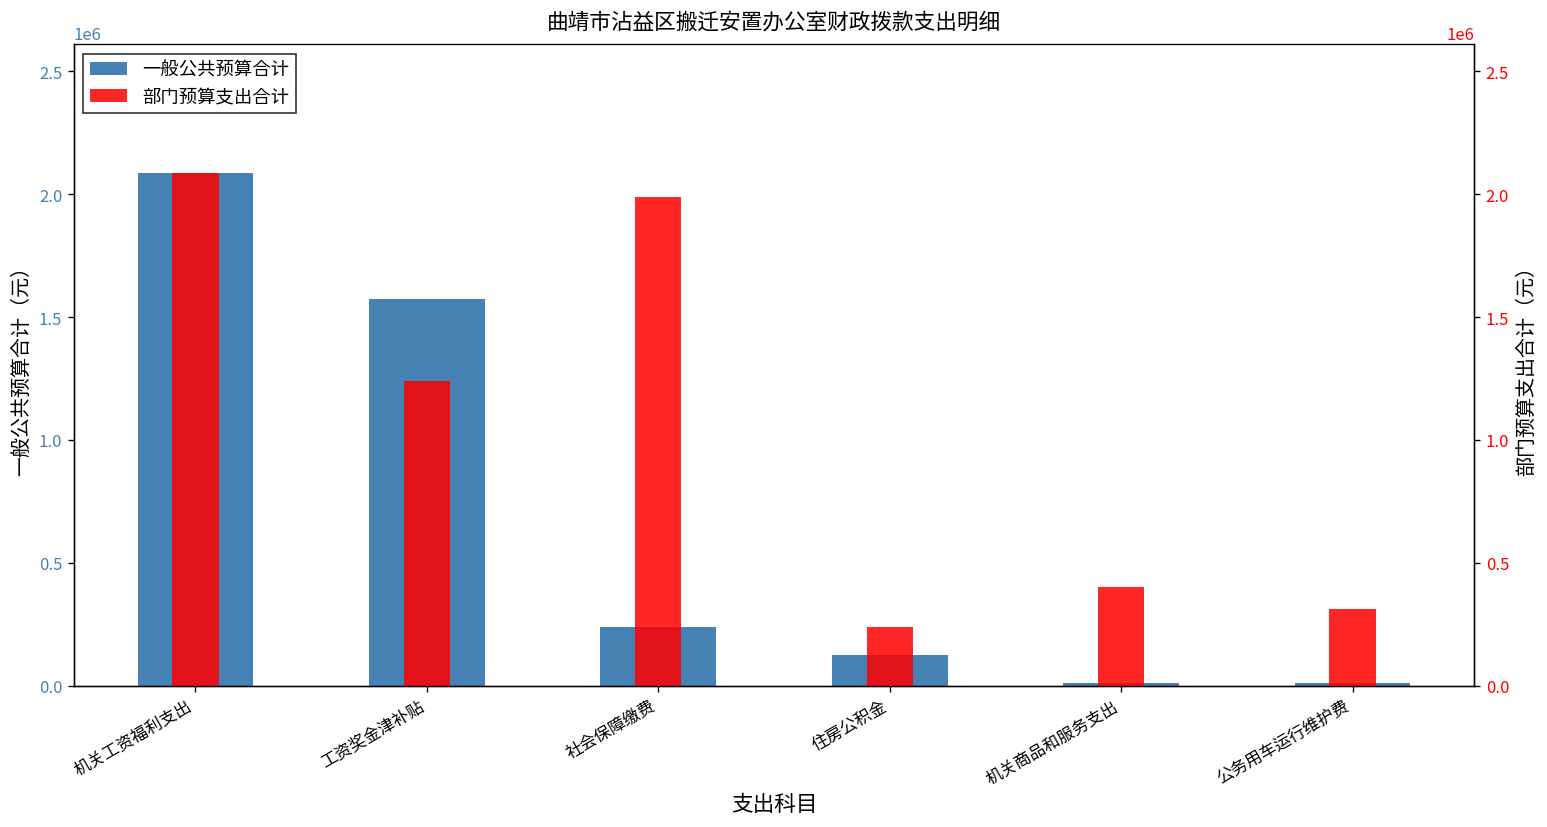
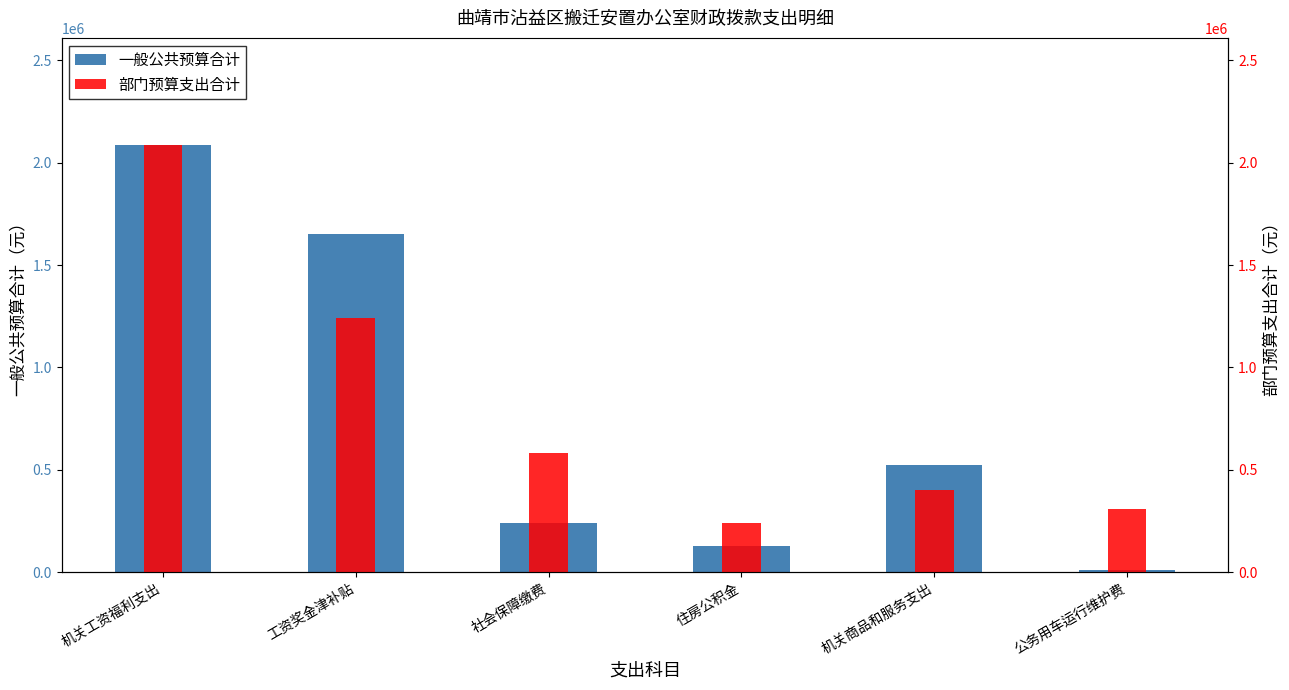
  {
    "一般公共预算合计": {
      "机关工资福利支出": 2090000,
-     "工资奖金津补贴": 1570000,
+     "工资奖金津补贴": 1650000,
      "社会保障缴费": 240000,
      "住房公积金": 130000,
-     "机关商品和服务支出": 10000
+     "机关商品和服务支出": 520000
    },
    "部门预算支出合计": {
      "机关工资福利支出": 2090000,
      "工资奖金津补贴": 1240000,
-     "社会保障缴费": 1990000,
+     "社会保障缴费": 580000,
      "住房公积金": 240000,
      "机关商品和服务支出": 400000,
      "公务用车运行维护费": 310000
    }
  }
